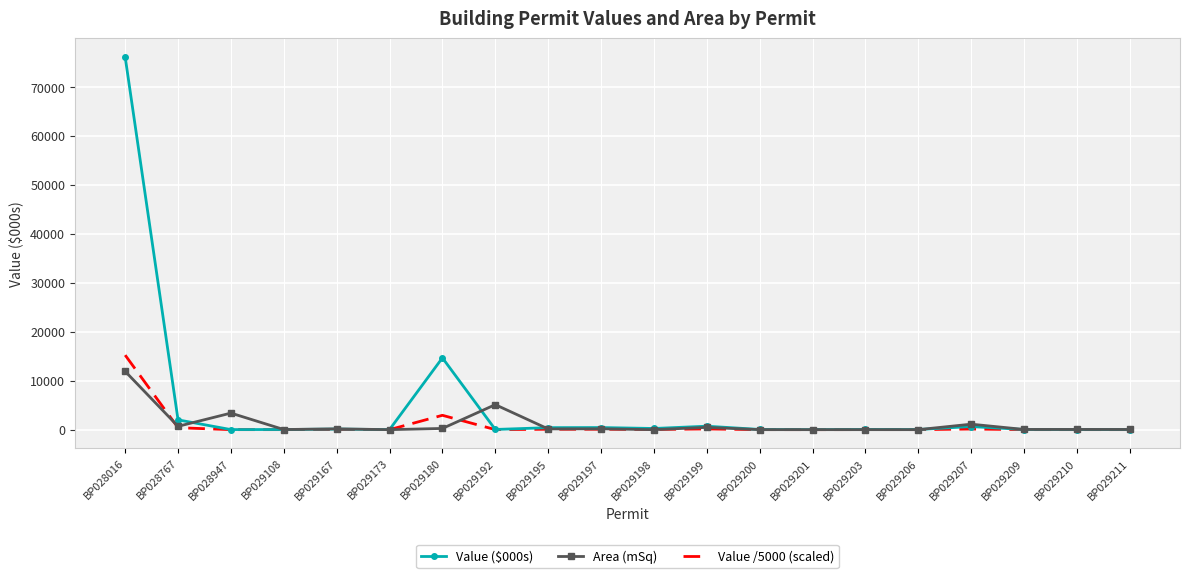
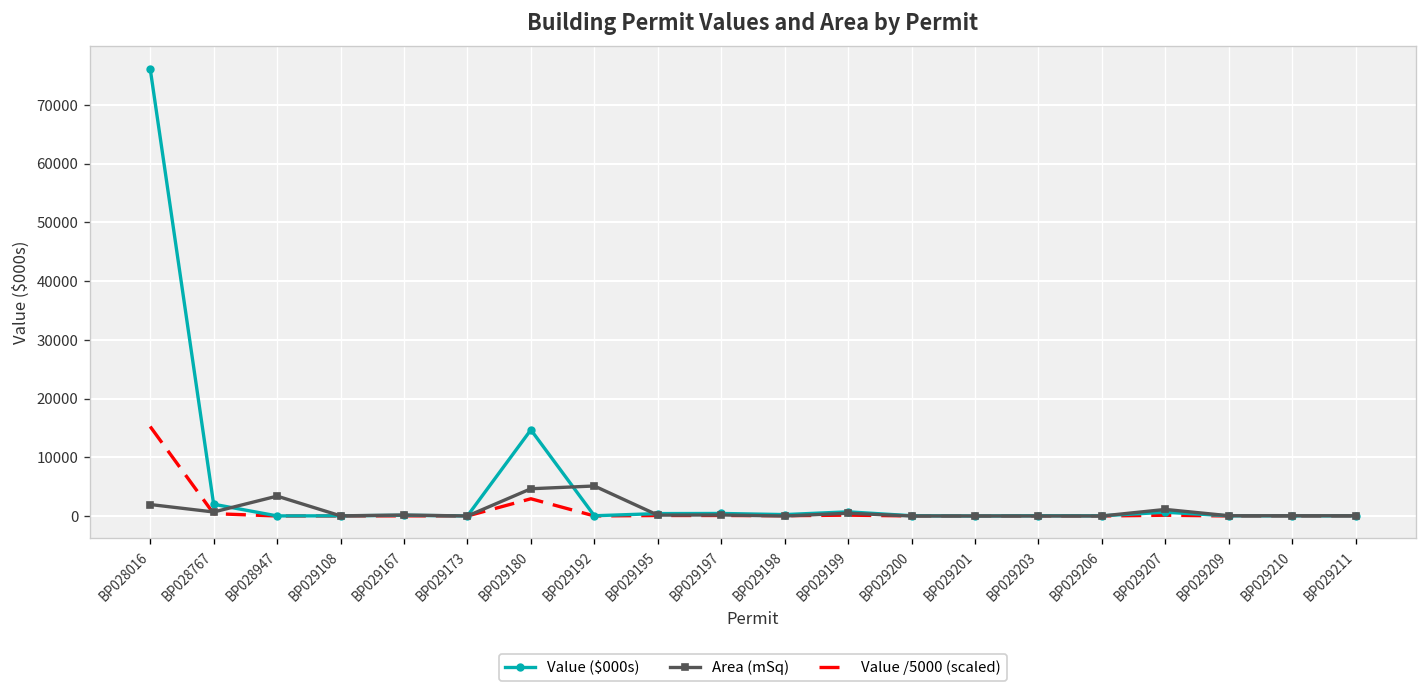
  {
    "Value ($000s)": {
      "BP028016": 76000,
      "BP028767": 2000,
      "BP029180": 15000
    },
    "Area (mSq)": {
-     "BP028016": 12000,
+     "BP028016": 2000,
      "BP028947": 3000,
-     "BP029180": 0,
+     "BP029180": 5000,
      "BP029192": 5000
    },
    "Value /5000 (scaled)": {
      "BP028016": 15000,
      "BP029180": 3000
    }
  }
